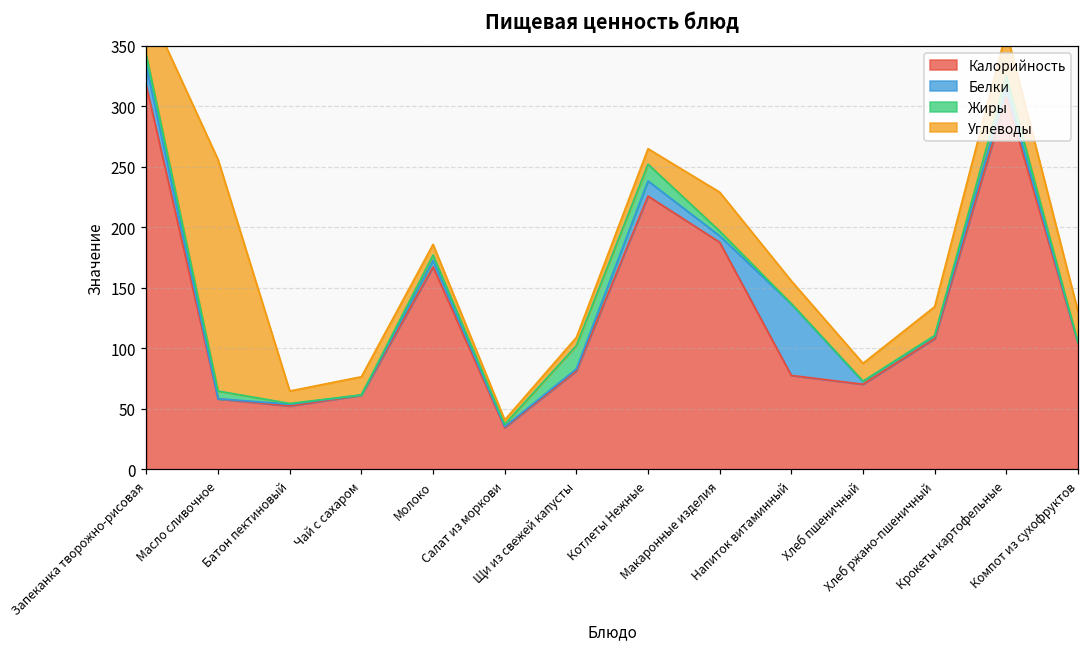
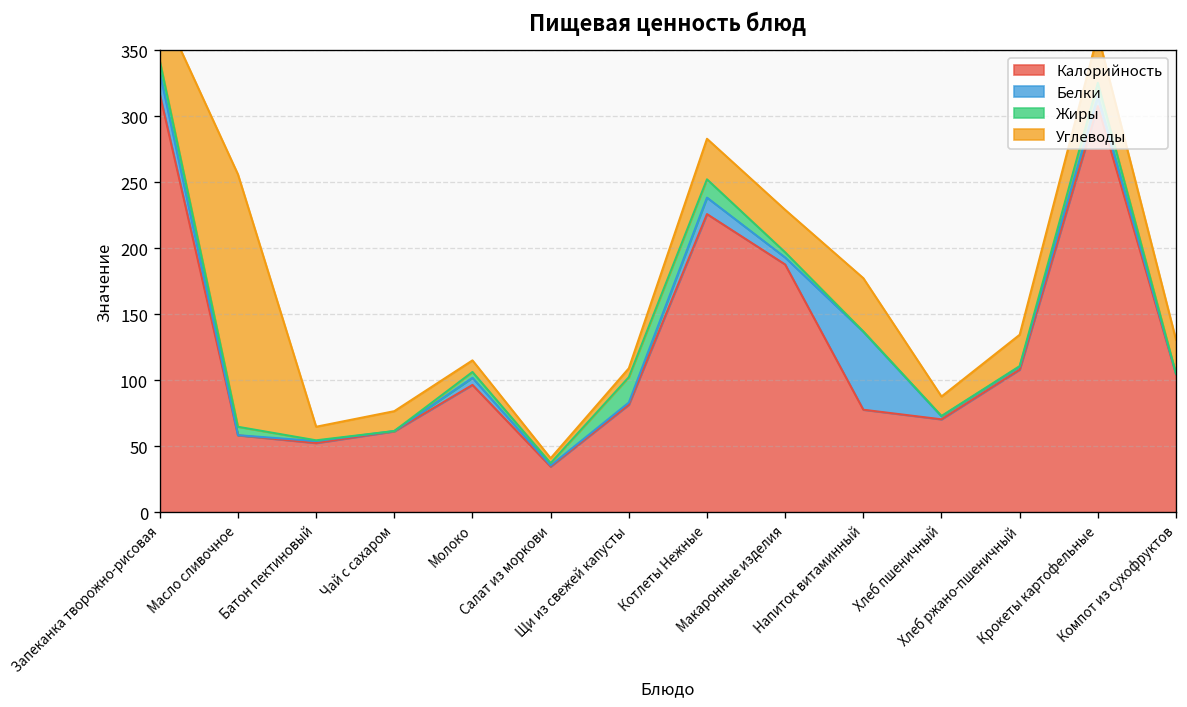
  {
    "Калорийность": {
      "Запеканка творожно-рисовая": 317,
-     "Молоко": 167,
+     "Молоко": 96,
      "Котлеты Нежные": 226,
      "Макаронные изделия": 188,
      "Напиток витаминный": 78,
      "Хлеб пшеничный": 70
    },
    "Белки": {
      "Запеканка творожно-рисовая": 16,
      "Молоко": 5,
      "Котлеты Нежные": 12,
      "Макаронные изделия": 5
    },
    "Жиры": {
      "Запеканка творожно-рисовая": 9,
      "Масло сливочное": 6,
      "Молоко": 4,
      "Щи из свежей капусты": 19,
      "Котлеты Нежные": 14,
      "Макаронные изделия": 4
    },
    "Углеводы": {
      "Масло сливочное": 191,
      "Батон пектиновый": 10,
      "Чай с сахаром": 15,
      "Молоко": 9,
      "Салат из моркови": 4,
      "Щи из свежей капусты": 7,
-     "Котлеты Нежные": 13,
+     "Котлеты Нежные": 31,
      "Макаронные изделия": 32,
-     "Напиток витаминный": 19,
+     "Напиток витаминный": 40,
      "Хлеб пшеничный": 15,
      "Хлеб ржано-пшеничный": 24,
      "Компот из сухофруктов": 26
    }
  }
